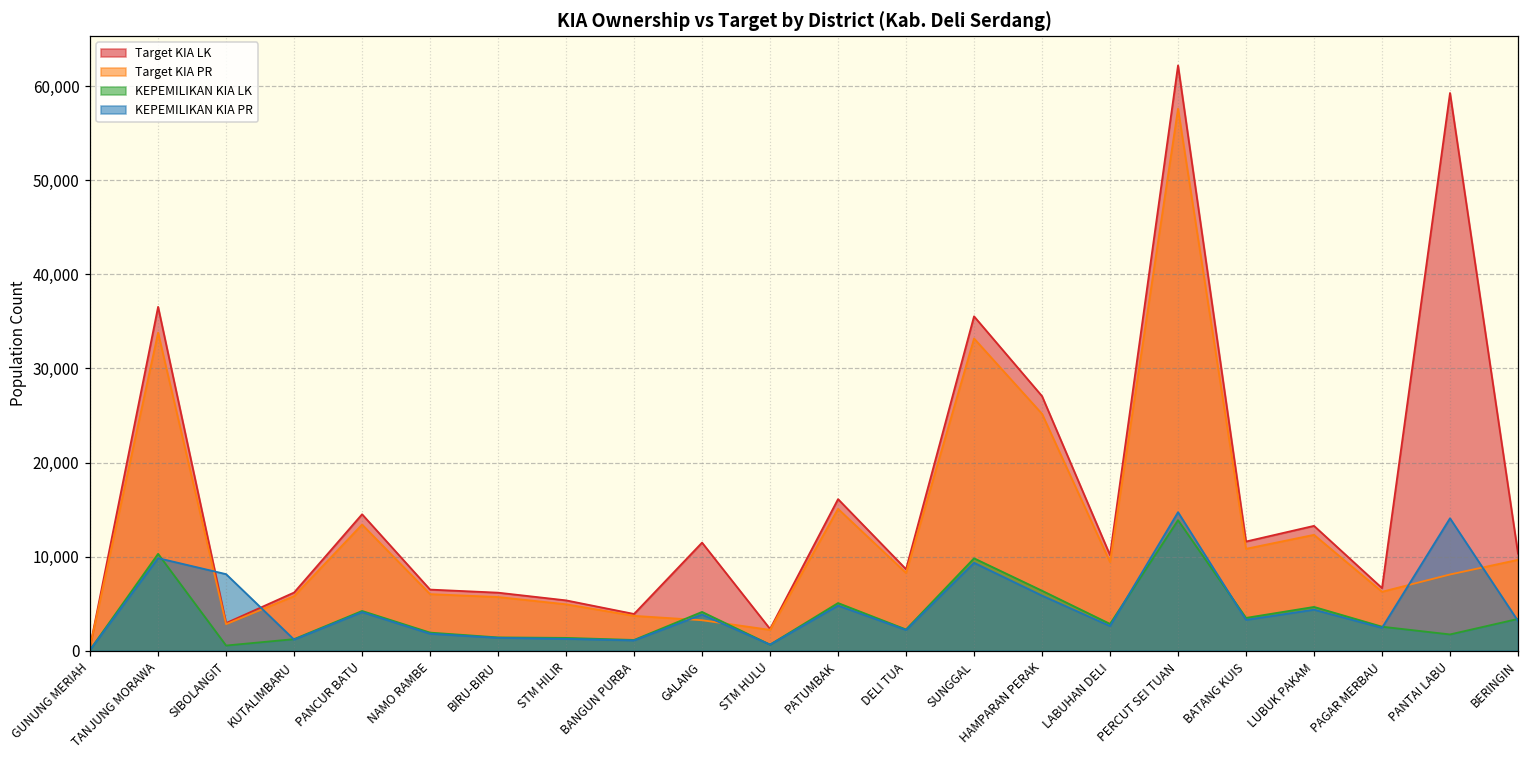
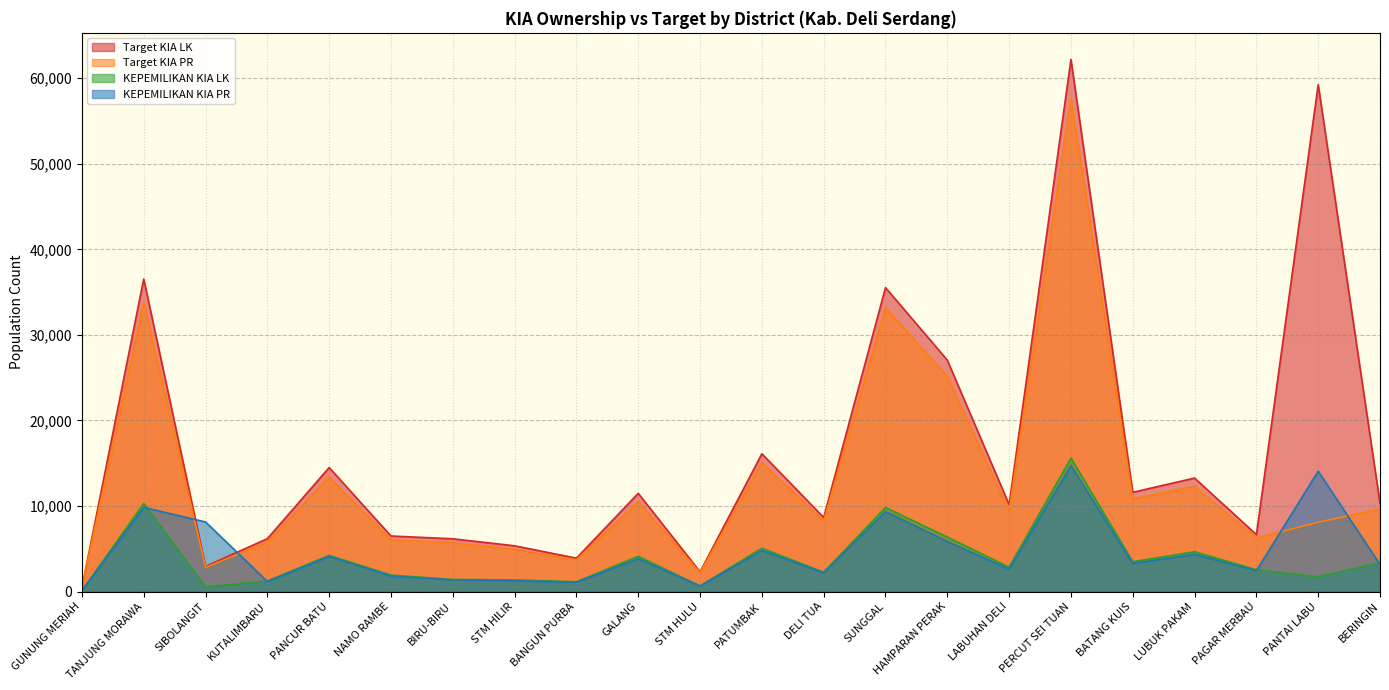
  {
    "Target KIA LK": {
      "TANJUNG MORAWA": "37,000",
      "KUTALIMBARU": "6,000",
      "PANCUR BATU": "15,000",
      "NAMO RAMBE": "7,000",
      "BIRU-BIRU": "6,000",
      "STM HILIR": "5,000",
      "GALANG": "11,000",
      "PATUMBAK": "16,000",
      "DELI TUA": "9,000",
      "SUNGGAL": "36,000",
      "HAMPARAN PERAK": "27,000",
      "LABUHAN DELI": "10,000",
      "PERCUT SEI TUAN": "62,000",
      "BATANG KUIS": "12,000",
      "LUBUK PAKAM": "13,000",
      "PAGAR MERBAU": "7,000",
      "PANTAI LABU": "59,000",
      "BERINGIN": "10,000"
    },
    "Target KIA PR": {
      "TANJUNG MORAWA": "34,000",
      "KUTALIMBARU": "6,000",
      "PANCUR BATU": "13,000",
      "NAMO RAMBE": "6,000",
      "BIRU-BIRU": "6,000",
      "STM HILIR": "5,000",
-     "GALANG": "3,000",
+     "GALANG": "11,000",
      "PATUMBAK": "15,000",
      "DELI TUA": "8,000",
      "SUNGGAL": "33,000",
      "HAMPARAN PERAK": "25,000",
      "LABUHAN DELI": "9,000",
      "PERCUT SEI TUAN": "58,000",
      "BATANG KUIS": "11,000",
      "LUBUK PAKAM": "12,000",
      "PAGAR MERBAU": "6,000",
      "PANTAI LABU": "8,000",
      "BERINGIN": "10,000"
    },
    "KEPEMILIKAN KIA LK": {
      "TANJUNG MORAWA": "10,000",
      "SIBOLANGIT": "1,000",
      "SUNGGAL": "10,000",
      "HAMPARAN PERAK": "6,000",
-     "PERCUT SEI TUAN": "14,000",
+     "PERCUT SEI TUAN": "16,000",
      "PANTAI LABU": "2,000"
    },
    "KEPEMILIKAN KIA PR": {
      "TANJUNG MORAWA": "10,000",
      "SIBOLANGIT": "8,000",
      "SUNGGAL": "9,000",
      "HAMPARAN PERAK": "6,000",
      "PERCUT SEI TUAN": "15,000",
      "PANTAI LABU": "14,000"
    }
  }
